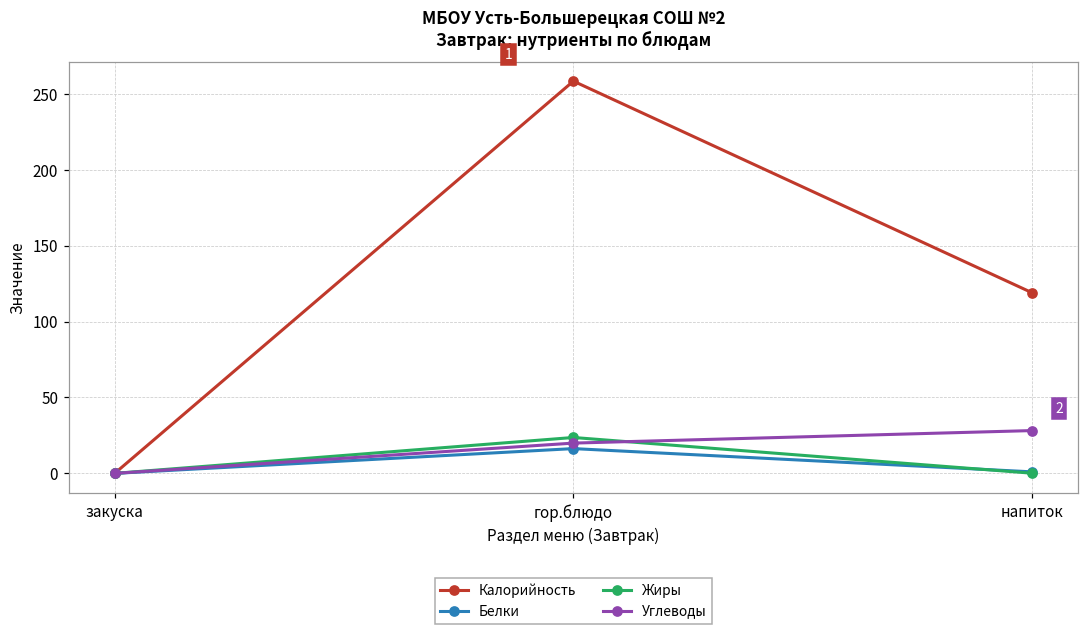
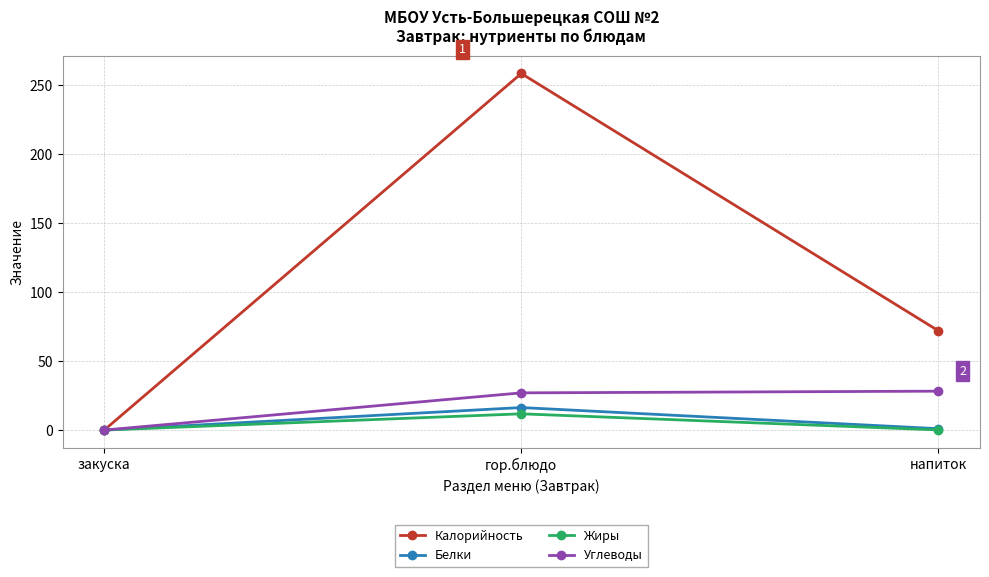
  {
    "Калорийность": {
      "гор.блюдо": 258,
-     "напиток": 119
+     "напиток": 72
    },
    "Белки": {
      "гор.блюдо": 16
    },
    "Жиры": {
-     "гор.блюдо": 24
+     "гор.блюдо": 12
    },
    "Углеводы": {
-     "гор.блюдо": 20
+     "гор.блюдо": 27
    }
  }
